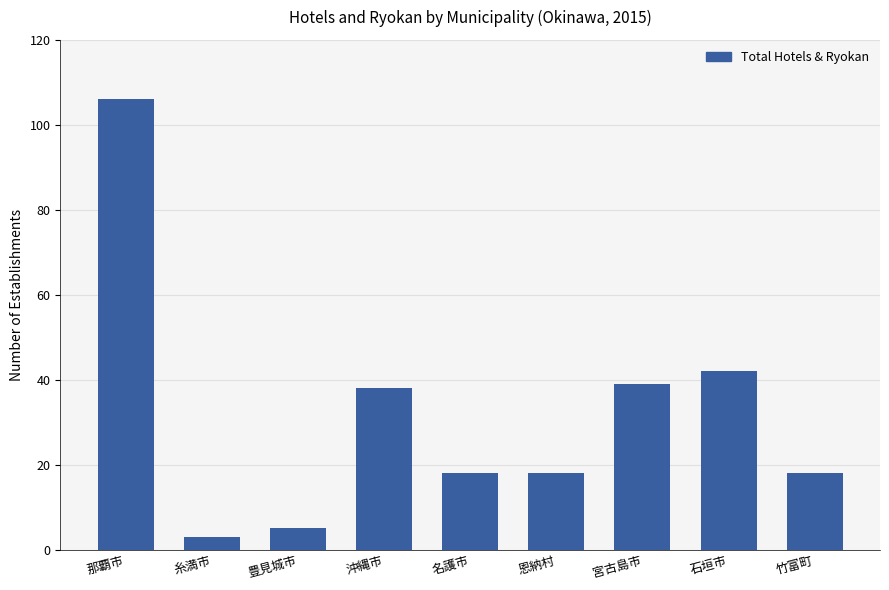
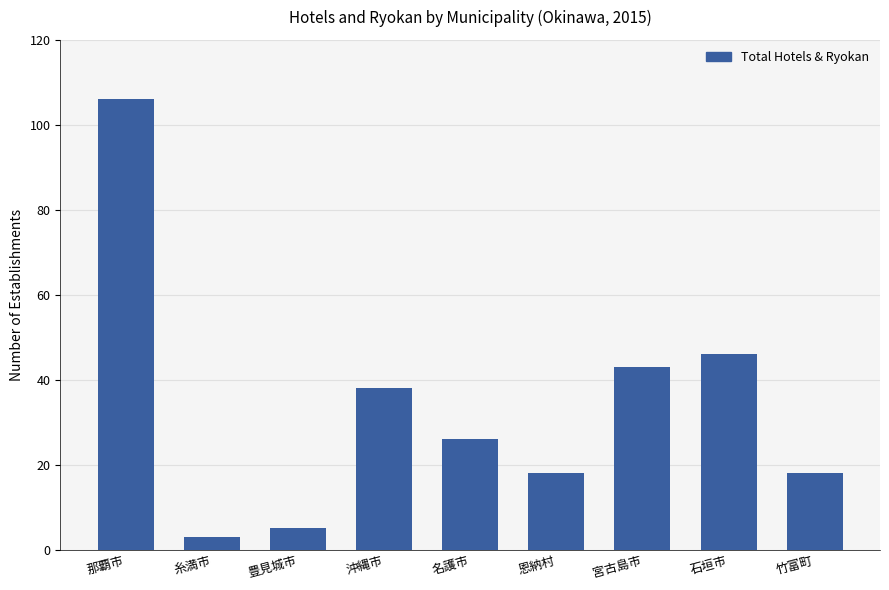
  {
    "那覇市": 106,
    "糸満市": 3,
    "豊見城市": 5,
    "沖縄市": 38,
-   "名護市": 18,
+   "名護市": 26,
    "恩納村": 18,
-   "宮古島市": 39,
-   "石垣市": 42,
+   "宮古島市": 43,
+   "石垣市": 46,
    "竹富町": 18
  }
